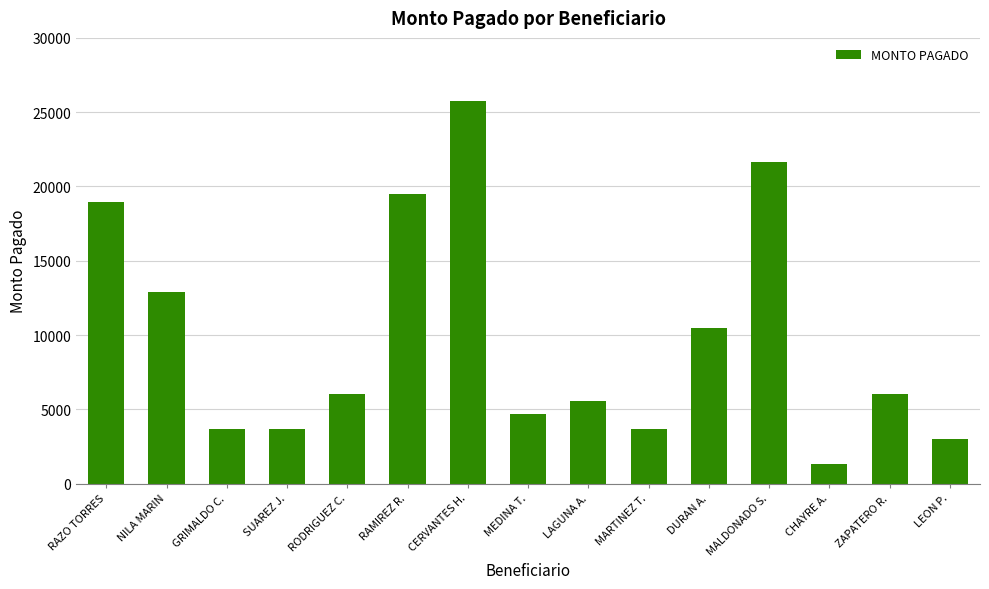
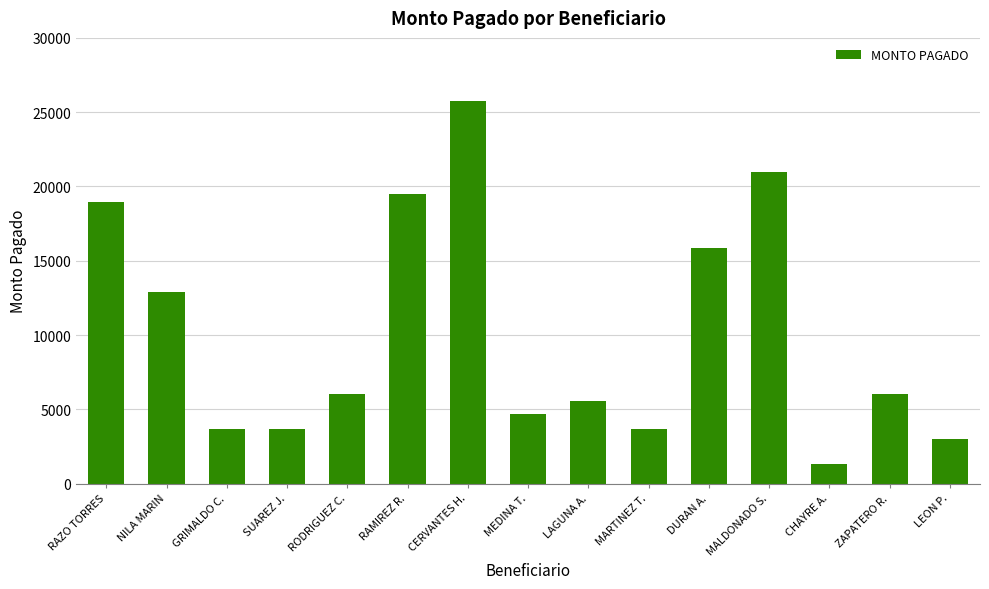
  {
    "RAZO TORRES": 18900,
    "NILA MARIN": 12900,
    "GRIMALDO C.": 3700,
    "SUAREZ J.": 3700,
    "RODRIGUEZ C.": 6000,
    "RAMIREZ R.": 19500,
    "CERVANTES H.": 25800,
    "MEDINA T.": 4700,
    "LAGUNA A.": 5600,
    "MARTINEZ T.": 3700,
-   "DURAN A.": 10500,
-   "MALDONADO S.": 21700,
+   "DURAN A.": 15900,
+   "MALDONADO S.": 21000,
    "CHAYRE A.": 1300,
    "ZAPATERO R.": 6000,
    "LEON P.": 3000
  }
